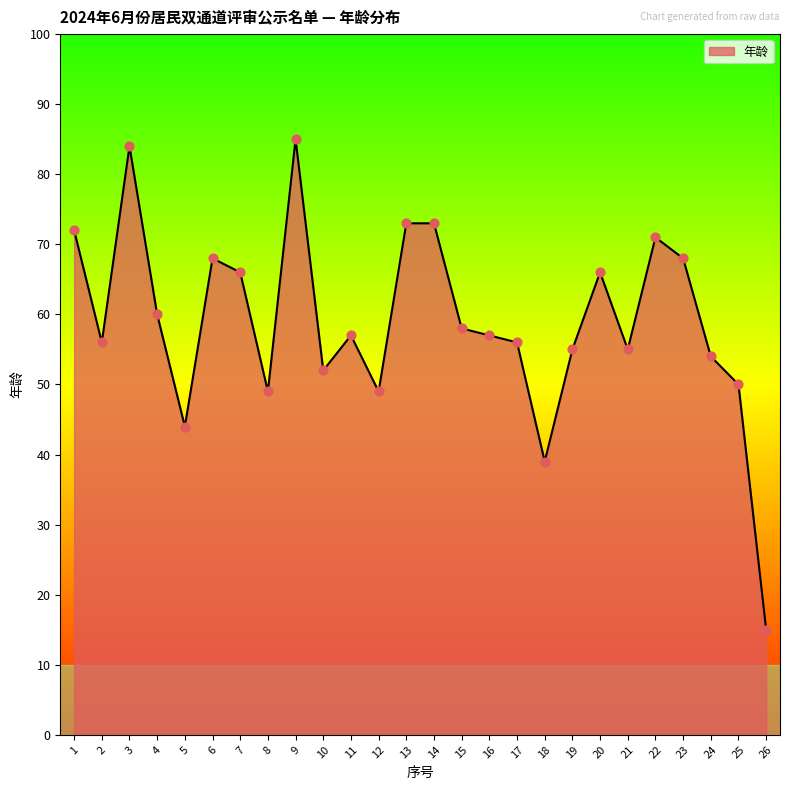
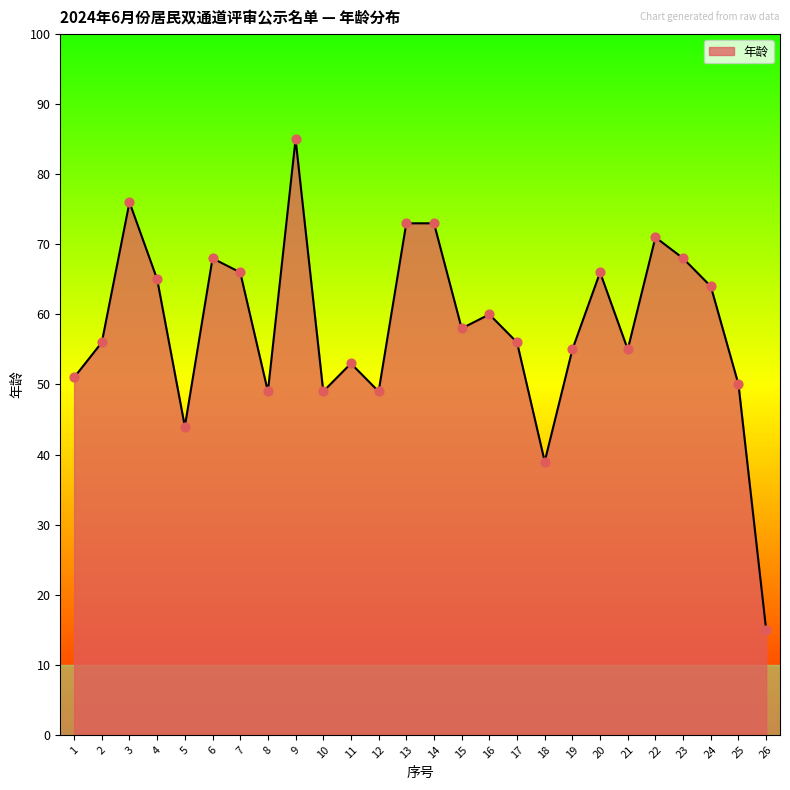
  {
-   "1": 72,
+   "1": 51,
    "2": 56,
-   "3": 84,
-   "4": 60,
+   "3": 76,
+   "4": 65,
    "5": 44,
    "6": 68,
    "7": 66,
    "8": 49,
    "9": 85,
-   "10": 52,
-   "11": 57,
+   "10": 49,
+   "11": 53,
    "12": 49,
    "13": 73,
    "14": 73,
    "15": 58,
-   "16": 57,
+   "16": 60,
    "17": 56,
    "18": 39,
    "19": 55,
    "20": 66,
    "21": 55,
    "22": 71,
    "23": 68,
-   "24": 54,
+   "24": 64,
    "25": 50,
    "26": 15
  }
